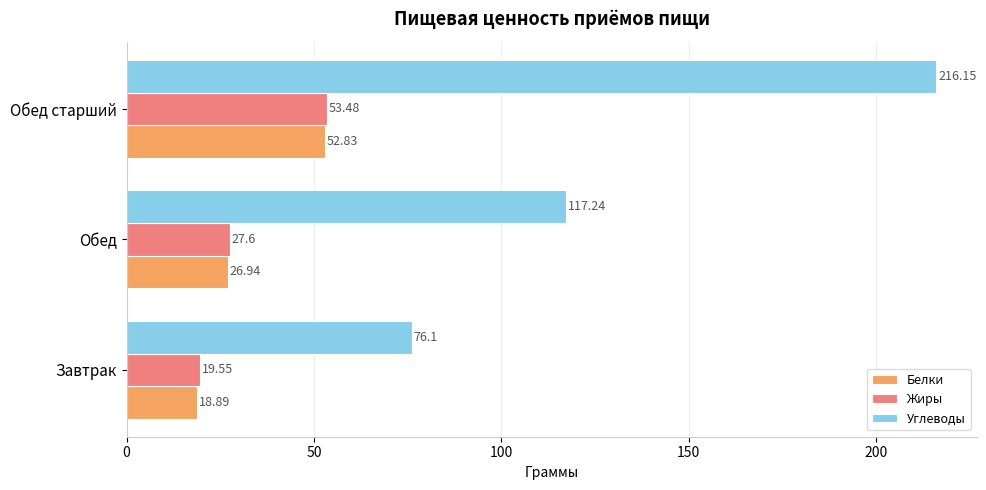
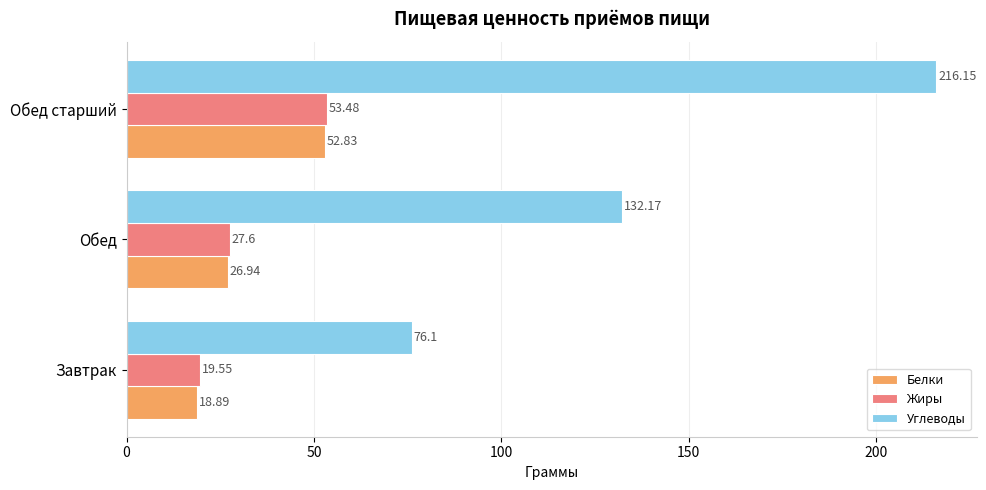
  {
    "Углеводы": {
      "Обед старший": 216.15,
-     "Обед": 117.24,
+     "Обед": 132.17,
      "Завтрак": 76.1
    }
  }
